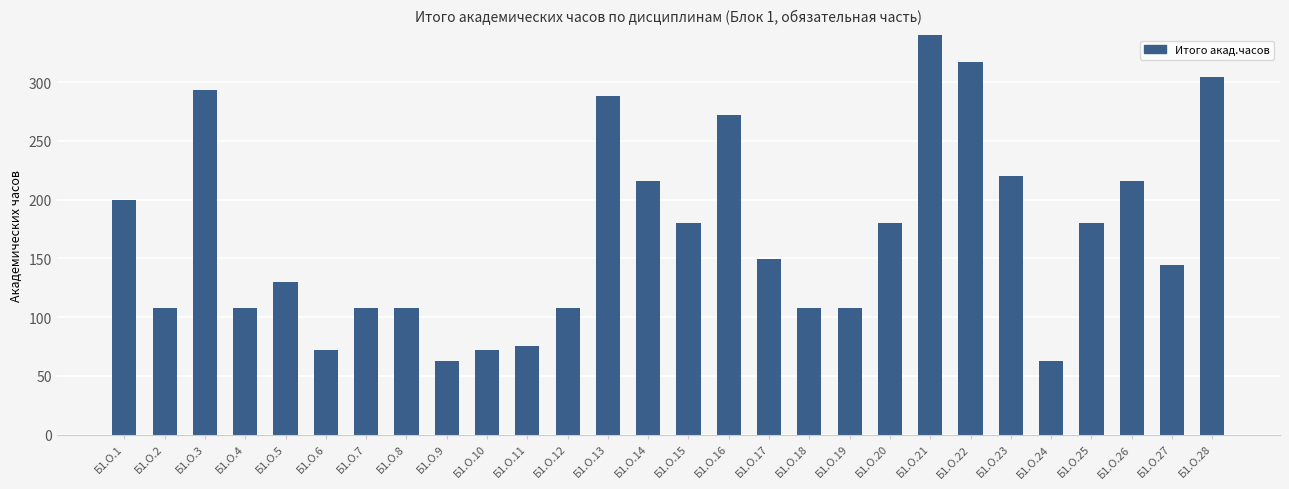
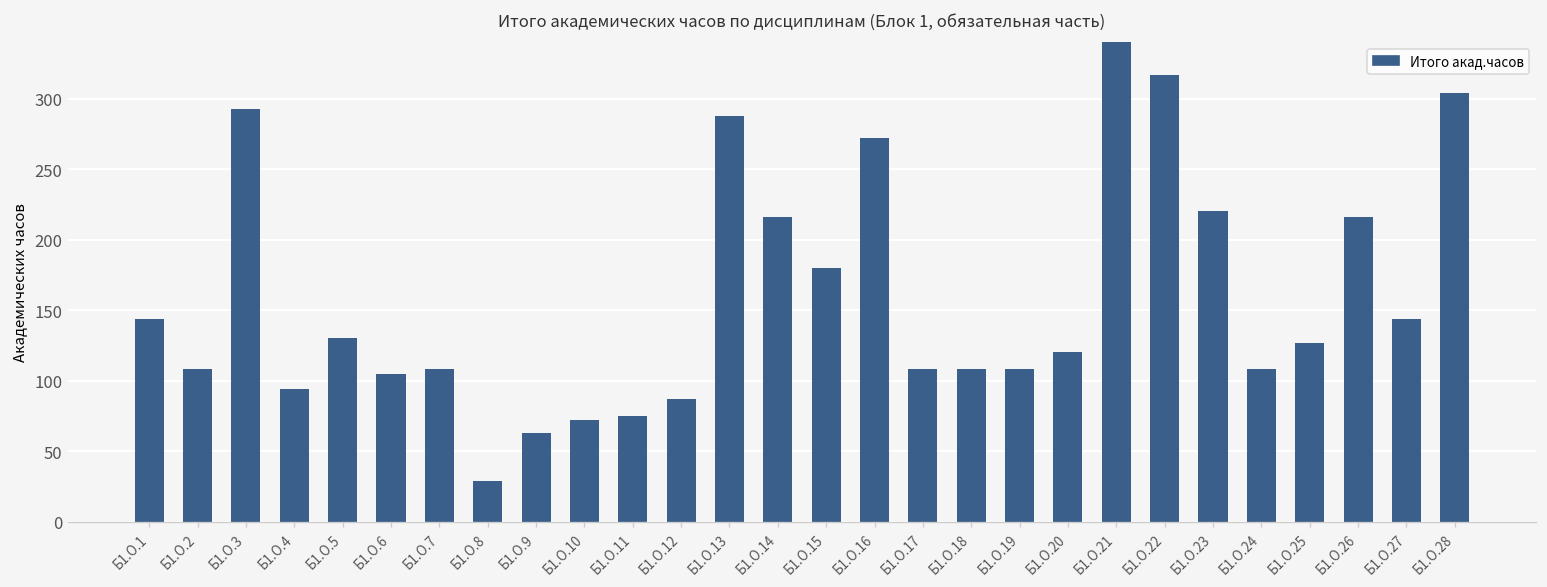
  {
-   "Б1.О.1": 200,
+   "Б1.О.1": 144,
    "Б1.О.2": 108,
    "Б1.О.3": 293,
-   "Б1.О.4": 108,
+   "Б1.О.4": 94,
    "Б1.О.5": 130,
-   "Б1.О.6": 72,
+   "Б1.О.6": 105,
    "Б1.О.7": 108,
-   "Б1.О.8": 108,
+   "Б1.О.8": 29,
    "Б1.О.9": 63,
    "Б1.О.10": 72,
    "Б1.О.11": 75,
-   "Б1.О.12": 108,
+   "Б1.О.12": 87,
    "Б1.О.13": 288,
    "Б1.О.14": 216,
    "Б1.О.15": 180,
    "Б1.О.16": 272,
-   "Б1.О.17": 149,
+   "Б1.О.17": 108,
    "Б1.О.18": 108,
    "Б1.О.19": 108,
-   "Б1.О.20": 180,
+   "Б1.О.20": 120,
    "Б1.О.22": 317,
    "Б1.О.23": 220,
-   "Б1.О.24": 63,
-   "Б1.О.25": 180,
+   "Б1.О.24": 108,
+   "Б1.О.25": 127,
    "Б1.О.26": 216,
    "Б1.О.27": 144,
    "Б1.О.28": 304
  }
